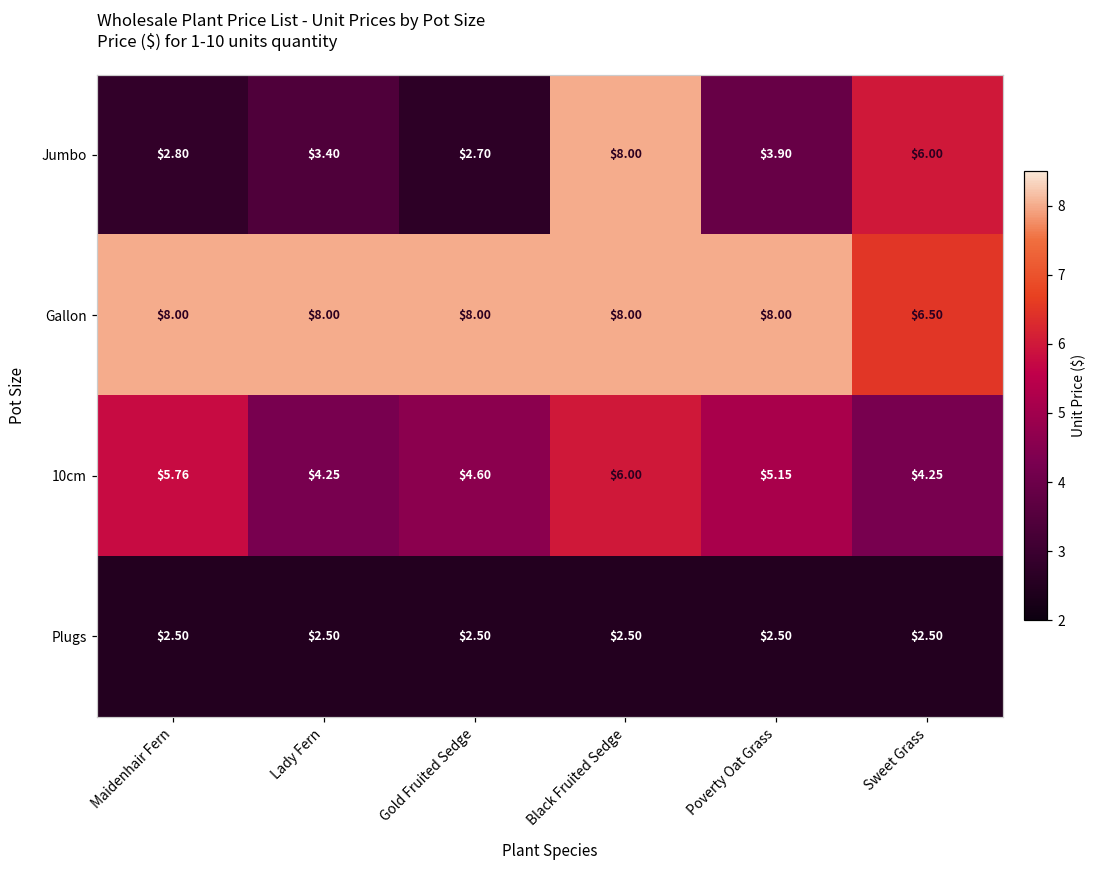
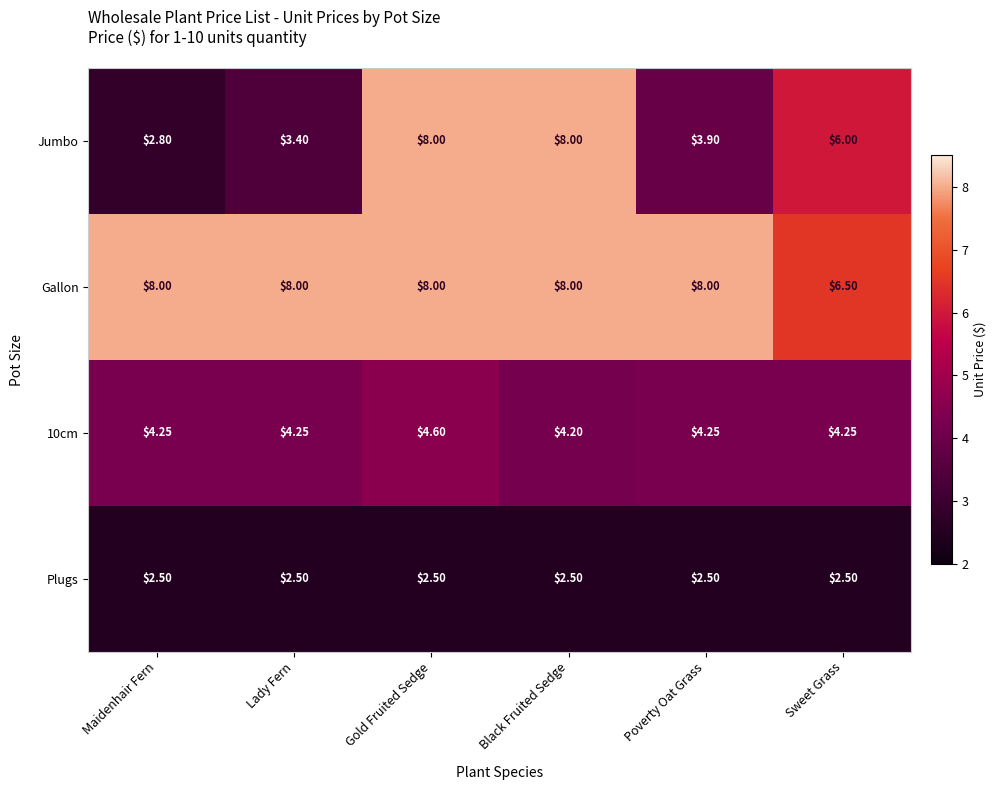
  {
    "Jumbo": {
      "Maidenhair Fern": "$2.80",
      "Lady Fern": "$3.40",
-     "Gold Fruited Sedge": "$2.70",
+     "Gold Fruited Sedge": "$8.00",
      "Black Fruited Sedge": "$8.00",
      "Poverty Oat Grass": "$3.90",
      "Sweet Grass": "$6.00"
    },
    "Gallon": {
      "Maidenhair Fern": "$8.00",
      "Lady Fern": "$8.00",
      "Gold Fruited Sedge": "$8.00",
      "Black Fruited Sedge": "$8.00",
      "Poverty Oat Grass": "$8.00",
      "Sweet Grass": "$6.50"
    },
    "10cm": {
-     "Maidenhair Fern": "$5.76",
+     "Maidenhair Fern": "$4.25",
      "Lady Fern": "$4.25",
      "Gold Fruited Sedge": "$4.60",
-     "Black Fruited Sedge": "$6.00",
-     "Poverty Oat Grass": "$5.15",
+     "Black Fruited Sedge": "$4.20",
+     "Poverty Oat Grass": "$4.25",
      "Sweet Grass": "$4.25"
    },
    "Plugs": {
      "Maidenhair Fern": "$2.50",
      "Lady Fern": "$2.50",
      "Gold Fruited Sedge": "$2.50",
      "Black Fruited Sedge": "$2.50",
      "Poverty Oat Grass": "$2.50",
      "Sweet Grass": "$2.50"
    }
  }
